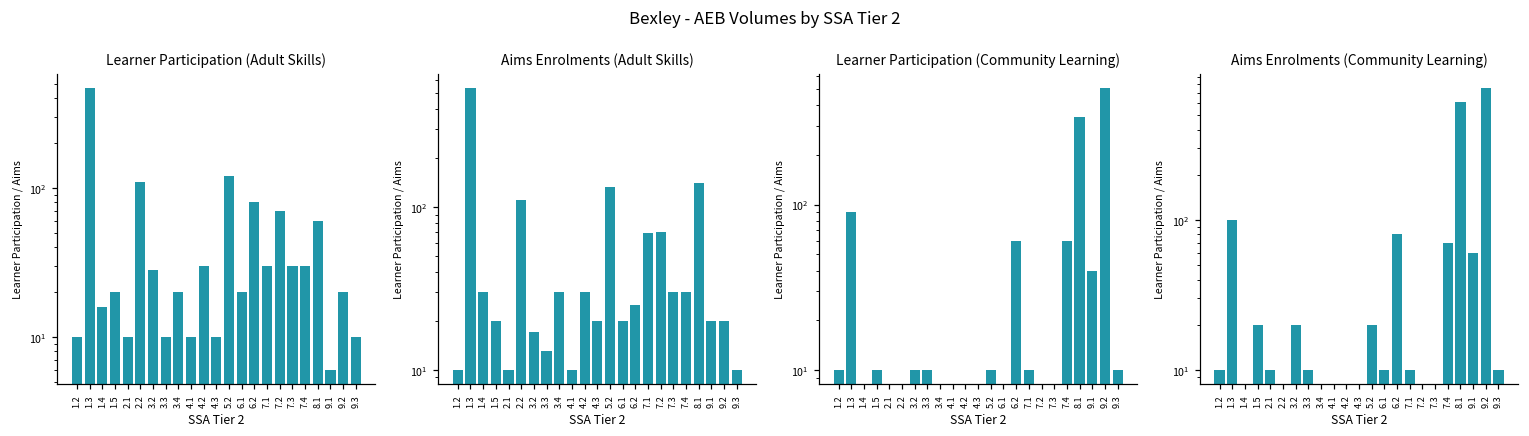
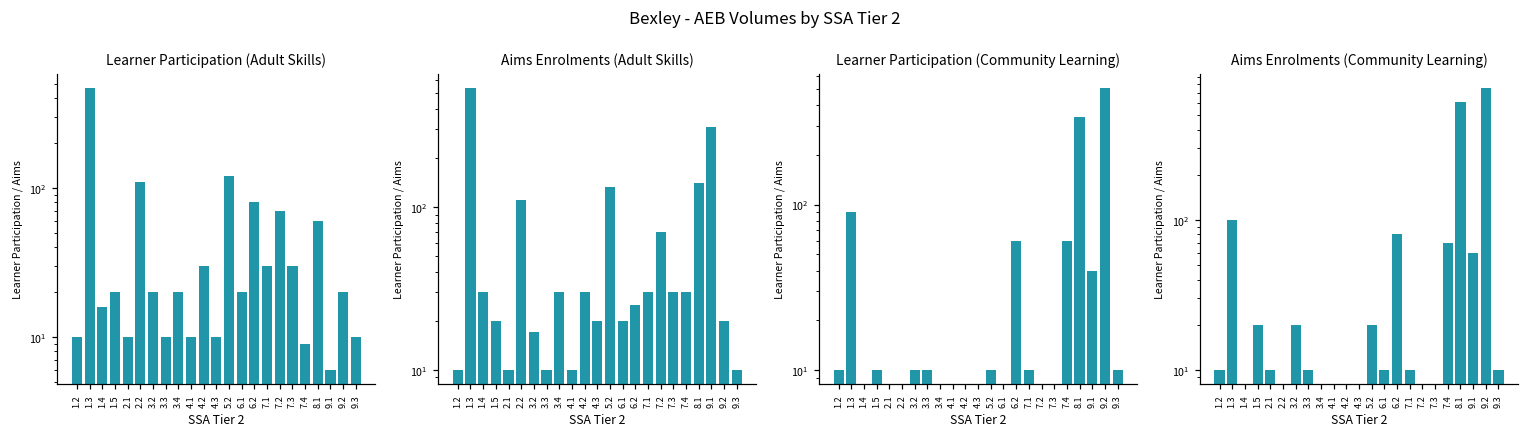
  {
    "Learner Participation (Adult Skills)": {
      "1.2": 10,
      "1.3": 470,
      "1.4": 16,
      "1.5": 20,
      "2.1": 10,
      "2.2": 110,
-     "3.2": 28,
+     "3.2": 20,
      "3.3": 10,
      "3.4": 20,
      "4.1": 10,
      "4.2": 30,
      "4.3": 10,
      "5.2": 120,
      "6.1": 20,
      "6.2": 80,
      "7.1": 30,
      "7.2": 70,
      "7.3": 30,
-     "7.4": 30,
+     "7.4": 9,
      "8.1": 60,
      "9.1": 6,
      "9.2": 20,
      "9.3": 10
    },
    "Aims Enrolments (Adult Skills)": {
      "1.2": 10,
      "1.3": 540,
      "1.4": 30,
      "1.5": 20,
      "2.1": 10,
      "2.2": 110,
      "3.2": 17,
-     "3.3": 13,
+     "3.3": 10,
      "3.4": 30,
      "4.1": 10,
      "4.2": 30,
      "4.3": 20,
      "5.2": 130,
      "6.1": 20,
      "6.2": 25,
-     "7.1": 70,
+     "7.1": 30,
      "7.2": 70,
      "7.3": 30,
      "7.4": 30,
      "8.1": 140,
-     "9.1": 20,
+     "9.1": 310,
      "9.2": 20,
      "9.3": 10
    },
    "Learner Participation (Community Learning)": {
      "1.2": 10,
      "1.3": 90,
      "1.5": 10,
      "3.2": 10,
      "3.3": 10,
      "5.2": 10,
      "6.2": 60,
      "7.1": 10,
      "7.4": 60,
      "8.1": 340,
      "9.1": 40,
      "9.2": 510,
      "9.3": 10
    },
    "Aims Enrolments (Community Learning)": {
      "1.2": 10,
      "1.3": 100,
      "1.5": 20,
      "2.1": 10,
      "3.2": 20,
      "3.3": 10,
      "5.2": 20,
      "6.1": 10,
      "6.2": 80,
      "7.1": 10,
      "7.4": 70,
      "8.1": 600,
      "9.1": 60,
      "9.2": 800,
      "9.3": 10
    }
  }
